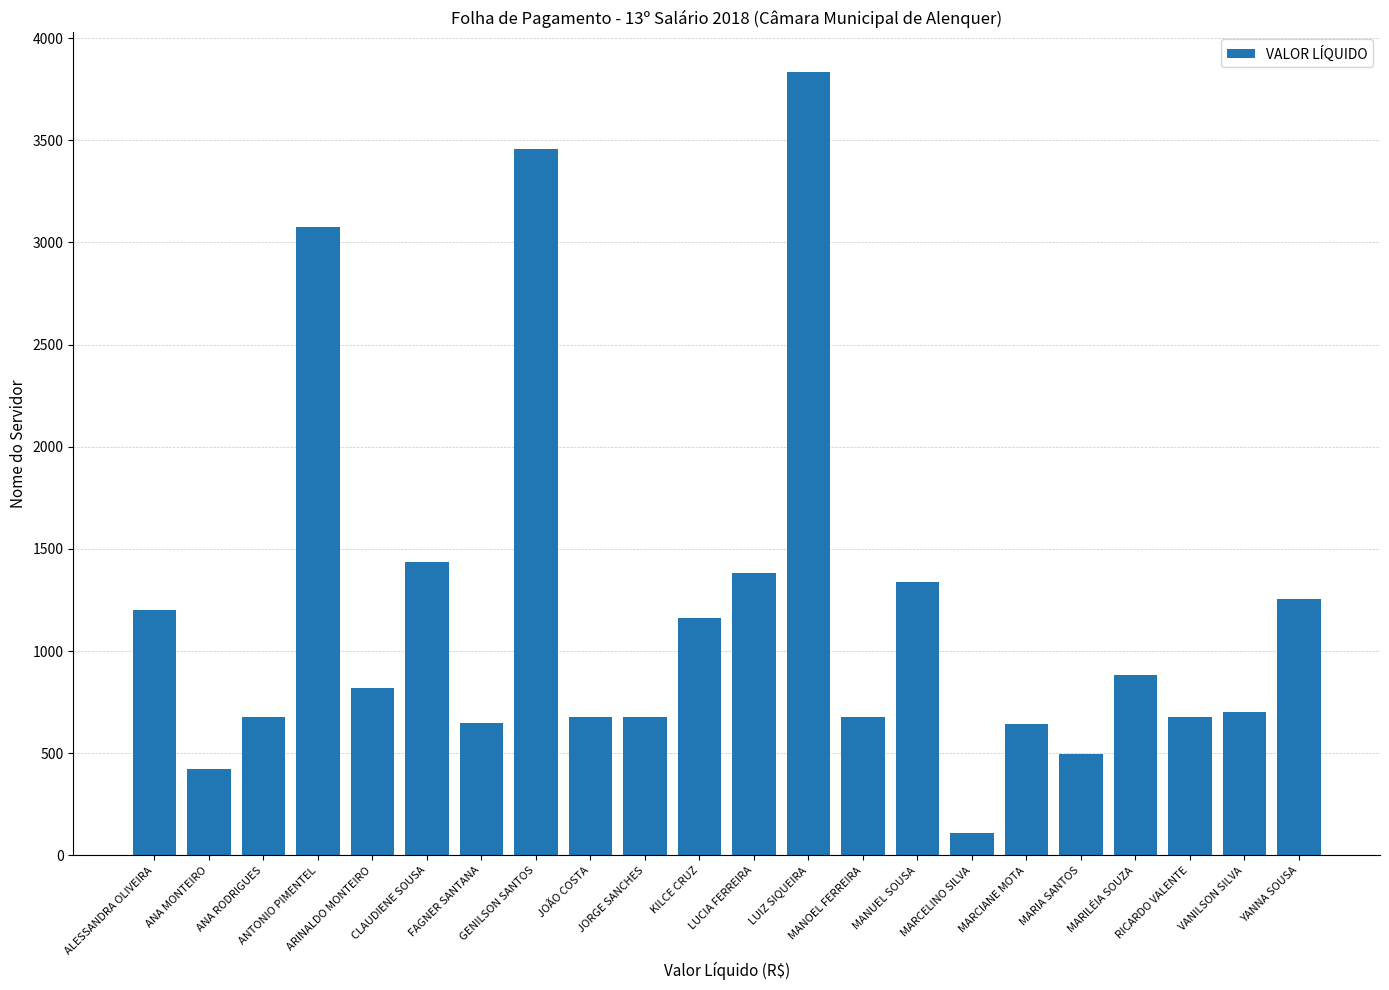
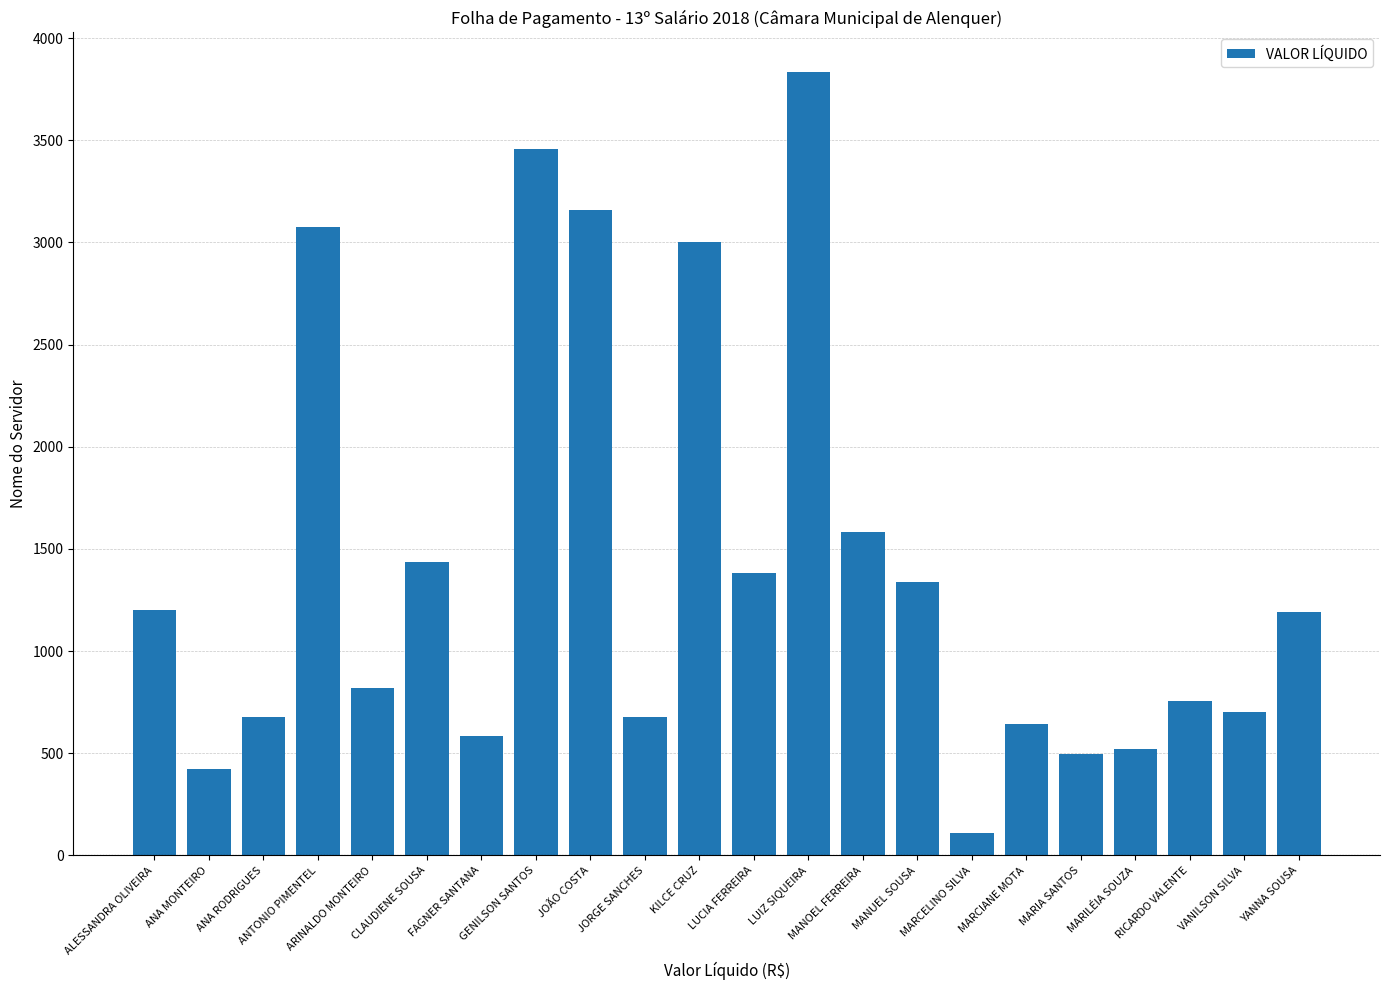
  {
    "ALESSANDRA OLIVEIRA": 1200,
    "ANA MONTEIRO": 420,
    "ANA RODRIGUES": 680,
    "ANTONIO PIMENTEL": 3080,
    "ARINALDO MONTEIRO": 820,
    "CLAUDIENE SOUSA": 1430,
-   "FAGNER SANTANA": 650,
+   "FAGNER SANTANA": 580,
    "GENILSON SANTOS": 3460,
-   "JOÃO COSTA": 680,
+   "JOÃO COSTA": 3160,
    "JORGE SANCHES": 680,
-   "KILCE CRUZ": 1160,
+   "KILCE CRUZ": 3000,
    "LUCIA FERREIRA": 1380,
    "LUIZ SIQUEIRA": 3840,
-   "MANOEL FERREIRA": 680,
+   "MANOEL FERREIRA": 1580,
    "MANUEL SOUSA": 1340,
    "MARCELINO SILVA": 110,
    "MARCIANE MOTA": 640,
    "MARIA SANTOS": 500,
-   "MARILÉIA SOUZA": 890,
-   "RICARDO VALENTE": 680,
+   "MARILÉIA SOUZA": 520,
+   "RICARDO VALENTE": 760,
    "VANILSON SILVA": 700,
-   "YANNA SOUSA": 1260
+   "YANNA SOUSA": 1190
  }
